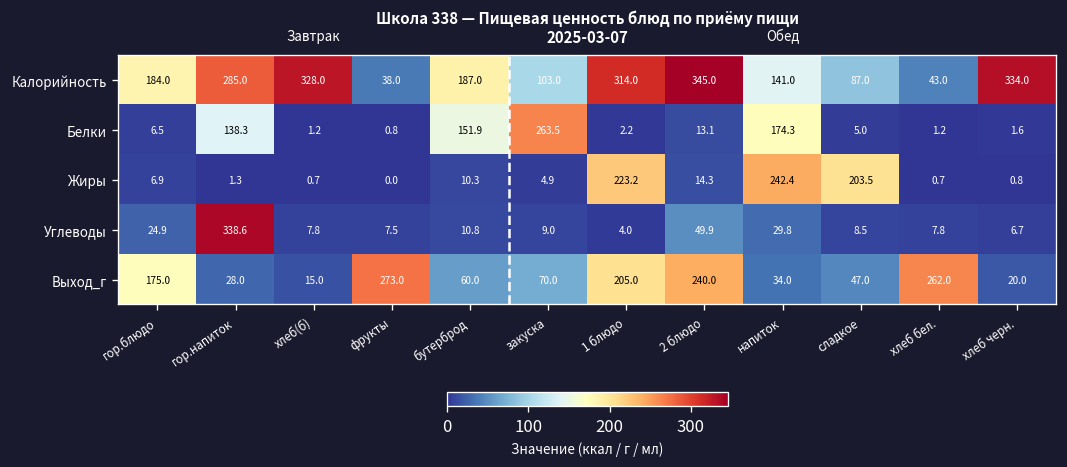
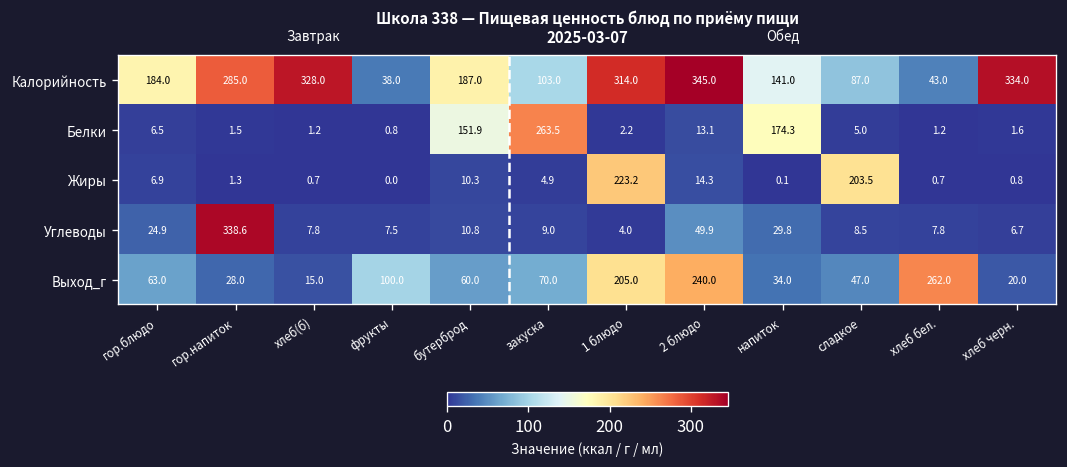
  {
    "Калорийность": {
      "гор.блюдо": 184.0,
      "гор.напиток": 285.0,
      "хлеб(б)": 328.0,
      "фрукты": 38.0,
      "бутерброд": 187.0,
      "закуска": 103.0,
      "1 блюдо": 314.0,
      "2 блюдо": 345.0,
      "напиток": 141.0,
      "сладкое": 87.0,
      "хлеб бел.": 43.0,
      "хлеб черн.": 334.0
    },
    "Белки": {
      "гор.блюдо": 6.5,
-     "гор.напиток": 138.3,
+     "гор.напиток": 1.5,
      "хлеб(б)": 1.2,
      "фрукты": 0.8,
      "бутерброд": 151.9,
      "закуска": 263.5,
      "1 блюдо": 2.2,
      "2 блюдо": 13.1,
      "напиток": 174.3,
      "сладкое": 5.0,
      "хлеб бел.": 1.2,
      "хлеб черн.": 1.6
    },
    "Жиры": {
      "гор.блюдо": 6.9,
      "гор.напиток": 1.3,
      "хлеб(б)": 0.7,
      "фрукты": 0.0,
      "бутерброд": 10.3,
      "закуска": 4.9,
      "1 блюдо": 223.2,
      "2 блюдо": 14.3,
-     "напиток": 242.4,
+     "напиток": 0.1,
      "сладкое": 203.5,
      "хлеб бел.": 0.7,
      "хлеб черн.": 0.8
    },
    "Углеводы": {
      "гор.блюдо": 24.9,
      "гор.напиток": 338.6,
      "хлеб(б)": 7.8,
      "фрукты": 7.5,
      "бутерброд": 10.8,
      "закуска": 9.0,
      "1 блюдо": 4.0,
      "2 блюдо": 49.9,
      "напиток": 29.8,
      "сладкое": 8.5,
      "хлеб бел.": 7.8,
      "хлеб черн.": 6.7
    },
    "Выход_г": {
-     "гор.блюдо": 175.0,
+     "гор.блюдо": 63.0,
      "гор.напиток": 28.0,
      "хлеб(б)": 15.0,
-     "фрукты": 273.0,
+     "фрукты": 100.0,
      "бутерброд": 60.0,
      "закуска": 70.0,
      "1 блюдо": 205.0,
      "2 блюдо": 240.0,
      "напиток": 34.0,
      "сладкое": 47.0,
      "хлеб бел.": 262.0,
      "хлеб черн.": 20.0
    }
  }
